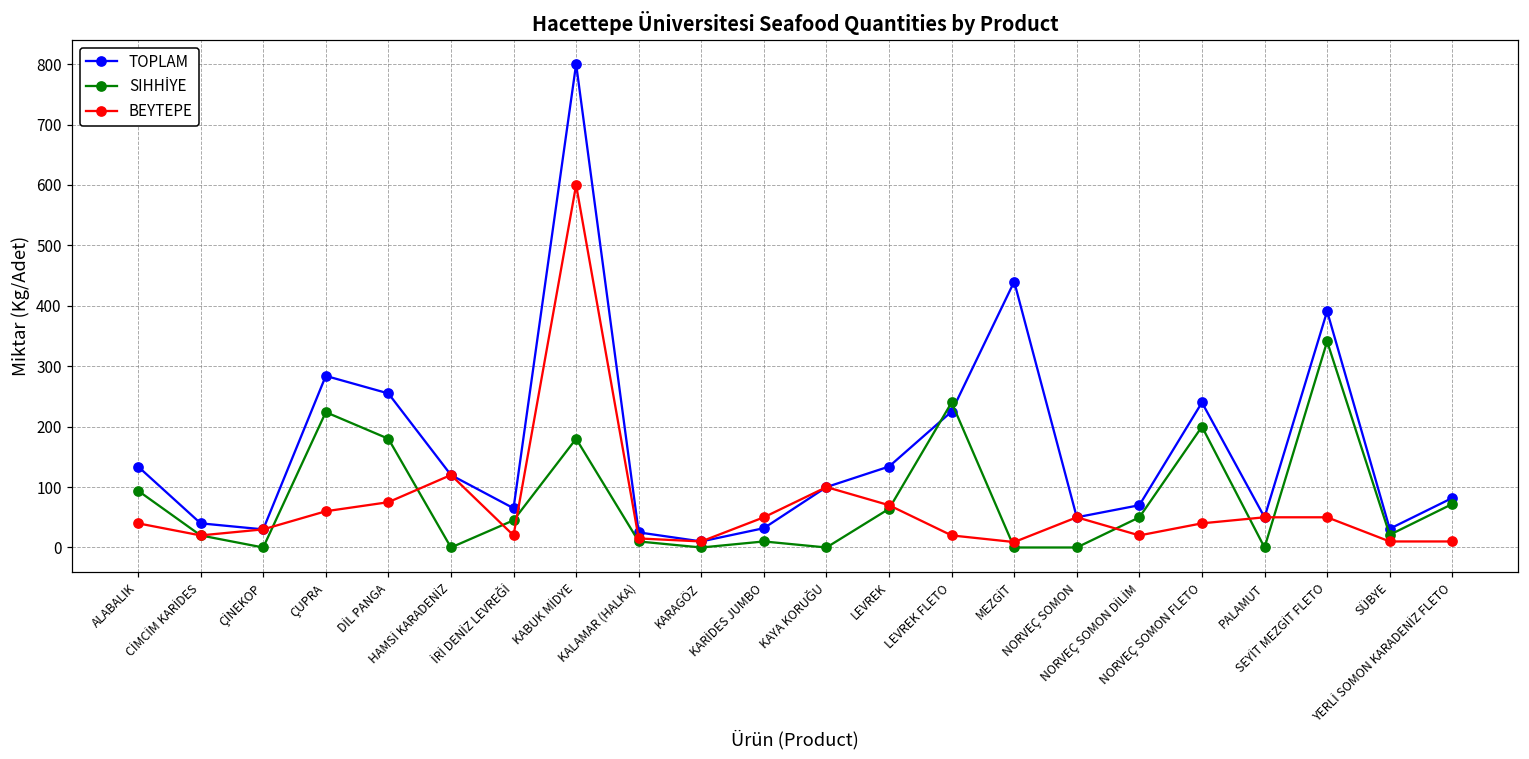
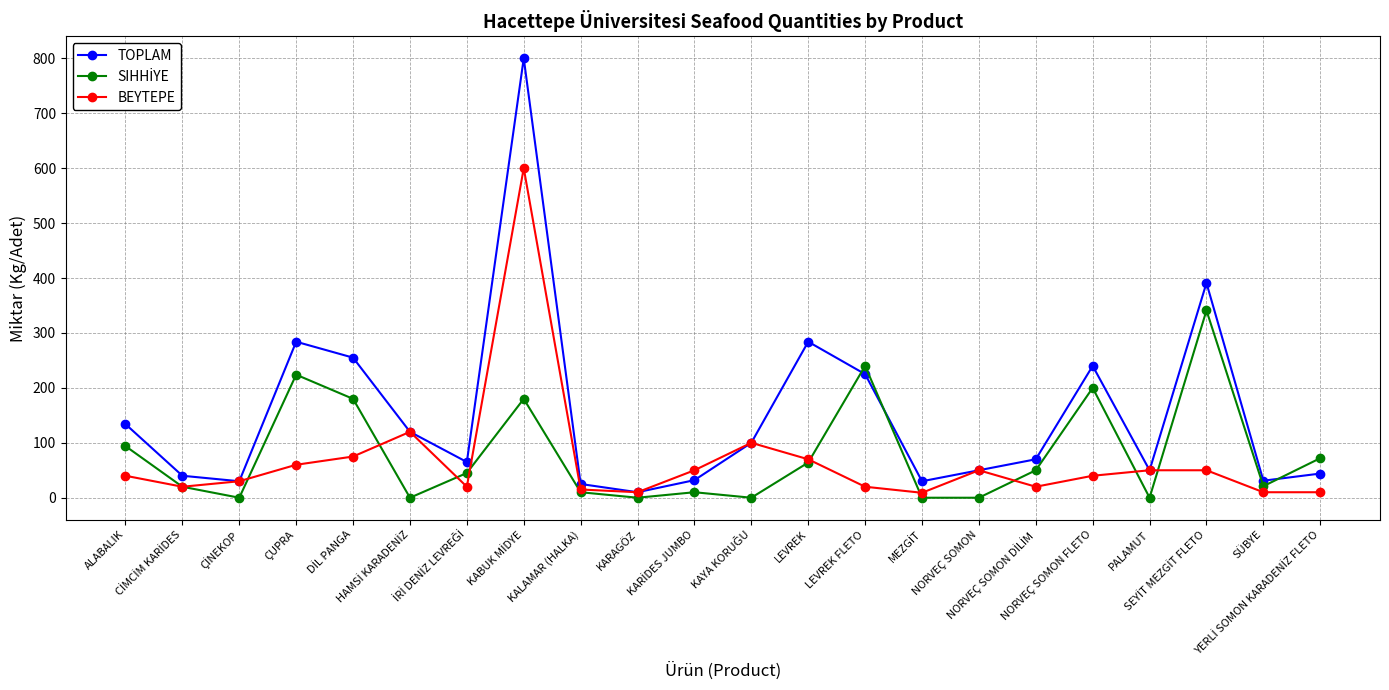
  {
    "TOPLAM": {
      "ALABALIK": 130,
      "CİMCİM KARİDES": 40,
      "ÇUPRA": 280,
      "DİL PANGA": 260,
      "İRİ DENİZ LEVREĞİ": 70,
      "KABUK MİDYE": 800,
      "KALAMAR (HALKA)": 30,
      "KARİDES JUMBO": 30,
-     "LEVREK": 130,
+     "LEVREK": 280,
      "LEVREK FLETO": 230,
-     "MEZGİT": 440,
+     "MEZGİT": 30,
      "NORVEÇ SOMON DİLİM": 70,
      "NORVEÇ SOMON FLETO": 240,
      "SEYİT MEZGİT FLETO": 390,
      "SÜBYE": 30,
-     "YERLİ SOMON KARADENİZ FLETO": 80
+     "YERLİ SOMON KARADENİZ FLETO": 40
    },
    "SIHHİYE": {
      "ALABALIK": 90,
      "ÇİNEKOP": 0,
      "ÇUPRA": 220,
      "DİL PANGA": 180,
      "HAMSİ KARADENİZ": 0,
      "İRİ DENİZ LEVREĞİ": 50,
      "KABUK MİDYE": 180,
      "KALAMAR (HALKA)": 10,
      "KARAGÖZ": 0,
      "KARİDES JUMBO": 10,
      "KAYA KORUĞU": 0,
      "LEVREK": 60,
      "LEVREK FLETO": 240,
      "MEZGİT": 0,
      "NORVEÇ SOMON": 0,
      "NORVEÇ SOMON DİLİM": 50,
      "NORVEÇ SOMON FLETO": 200,
      "PALAMUT": 0,
      "SEYİT MEZGİT FLETO": 340,
      "SÜBYE": 20,
      "YERLİ SOMON KARADENİZ FLETO": 70
    },
    "BEYTEPE": {
      "ALABALIK": 40,
      "ÇUPRA": 60,
      "DİL PANGA": 80,
      "İRİ DENİZ LEVREĞİ": 20,
      "KABUK MİDYE": 600,
      "KALAMAR (HALKA)": 20,
      "KARİDES JUMBO": 50,
      "LEVREK": 70,
      "LEVREK FLETO": 20,
      "MEZGİT": 10,
      "NORVEÇ SOMON DİLİM": 20,
      "NORVEÇ SOMON FLETO": 40,
      "SEYİT MEZGİT FLETO": 50,
      "SÜBYE": 10,
      "YERLİ SOMON KARADENİZ FLETO": 10
    }
  }
